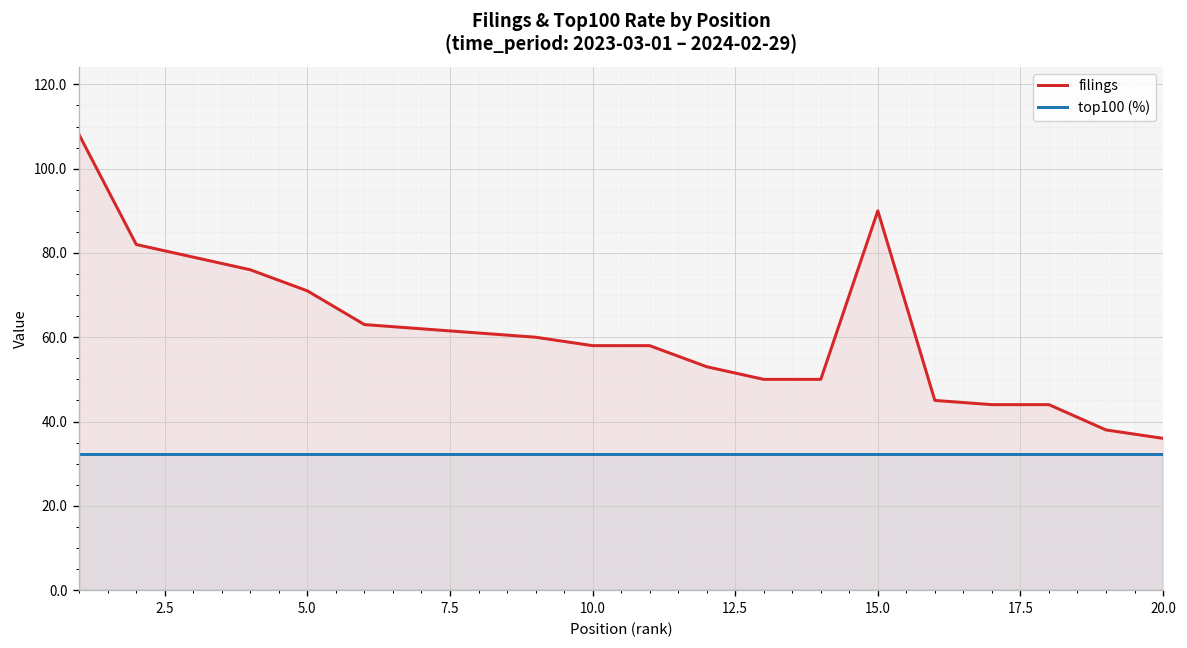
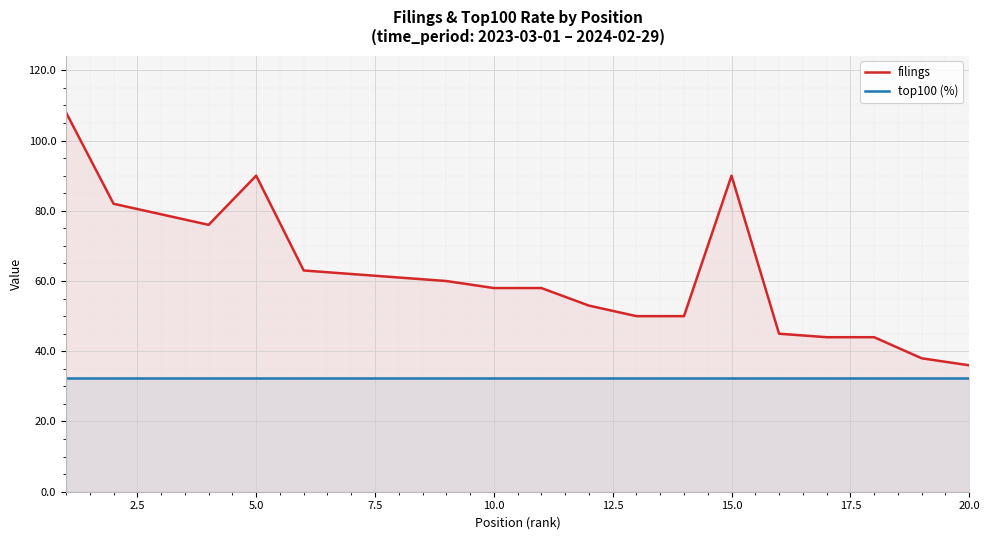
  {
    "filings": {
-     "5.0": 71,
+     "5.0": 90,
      "10.0": 58,
      "15.0": 90,
      "20.0": 36
    },
    "top100 (%)": {
      "5.0": 32,
      "10.0": 32,
      "15.0": 32,
      "20.0": 32
    }
  }
